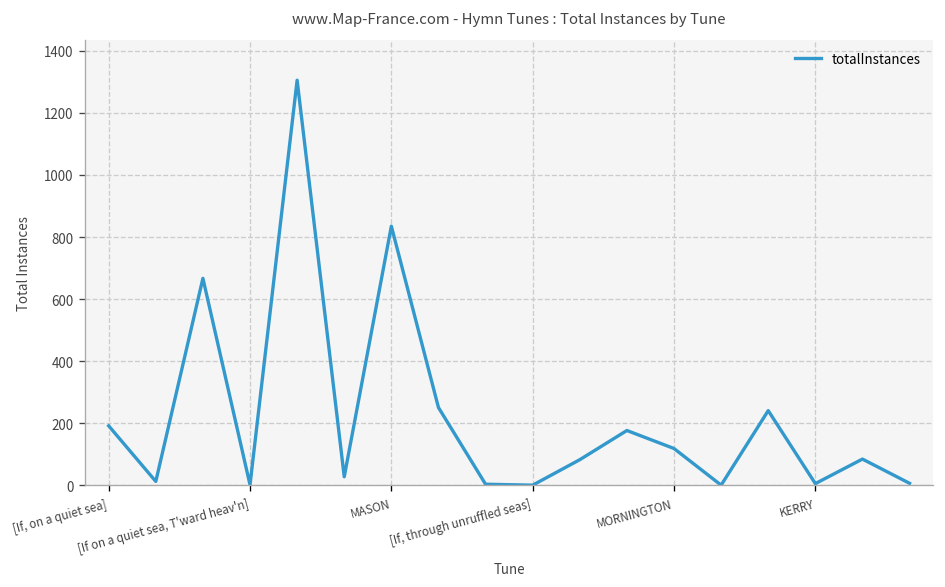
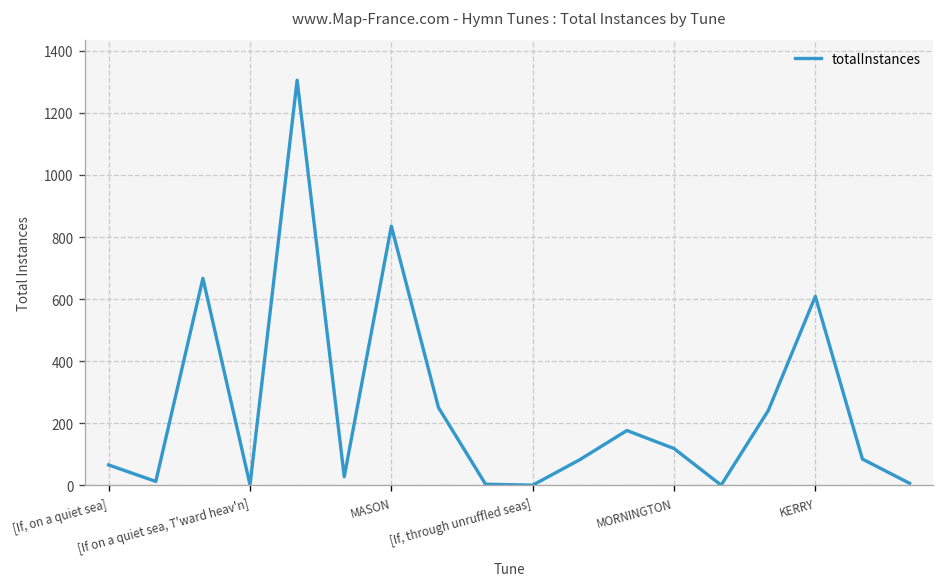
  {
-   "[If, on a quiet sea]": 190,
+   "[If, on a quiet sea]": 70,
    "[If on a quiet sea, T'ward heav'n]": 0,
    "MASON": 840,
    "[If, through unruffled seas]": 0,
    "MORNINGTON": 120,
-   "KERRY": 10
+   "KERRY": 610
  }
